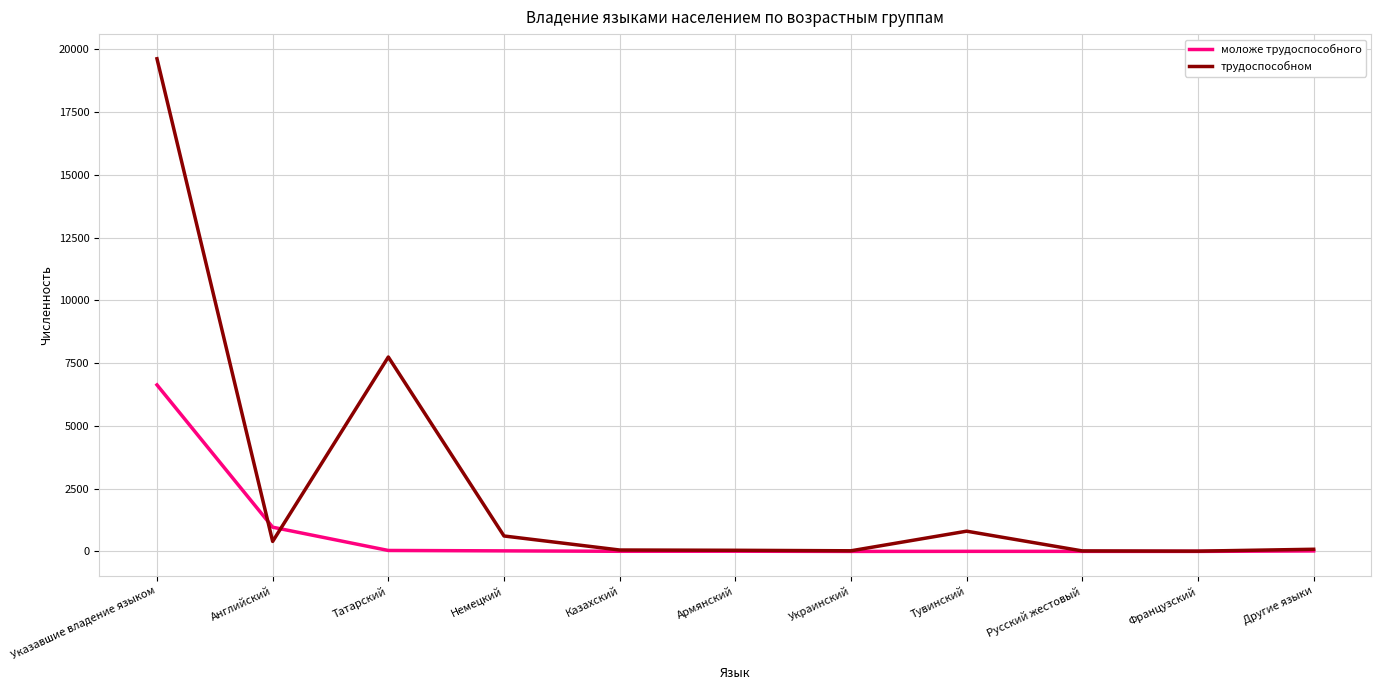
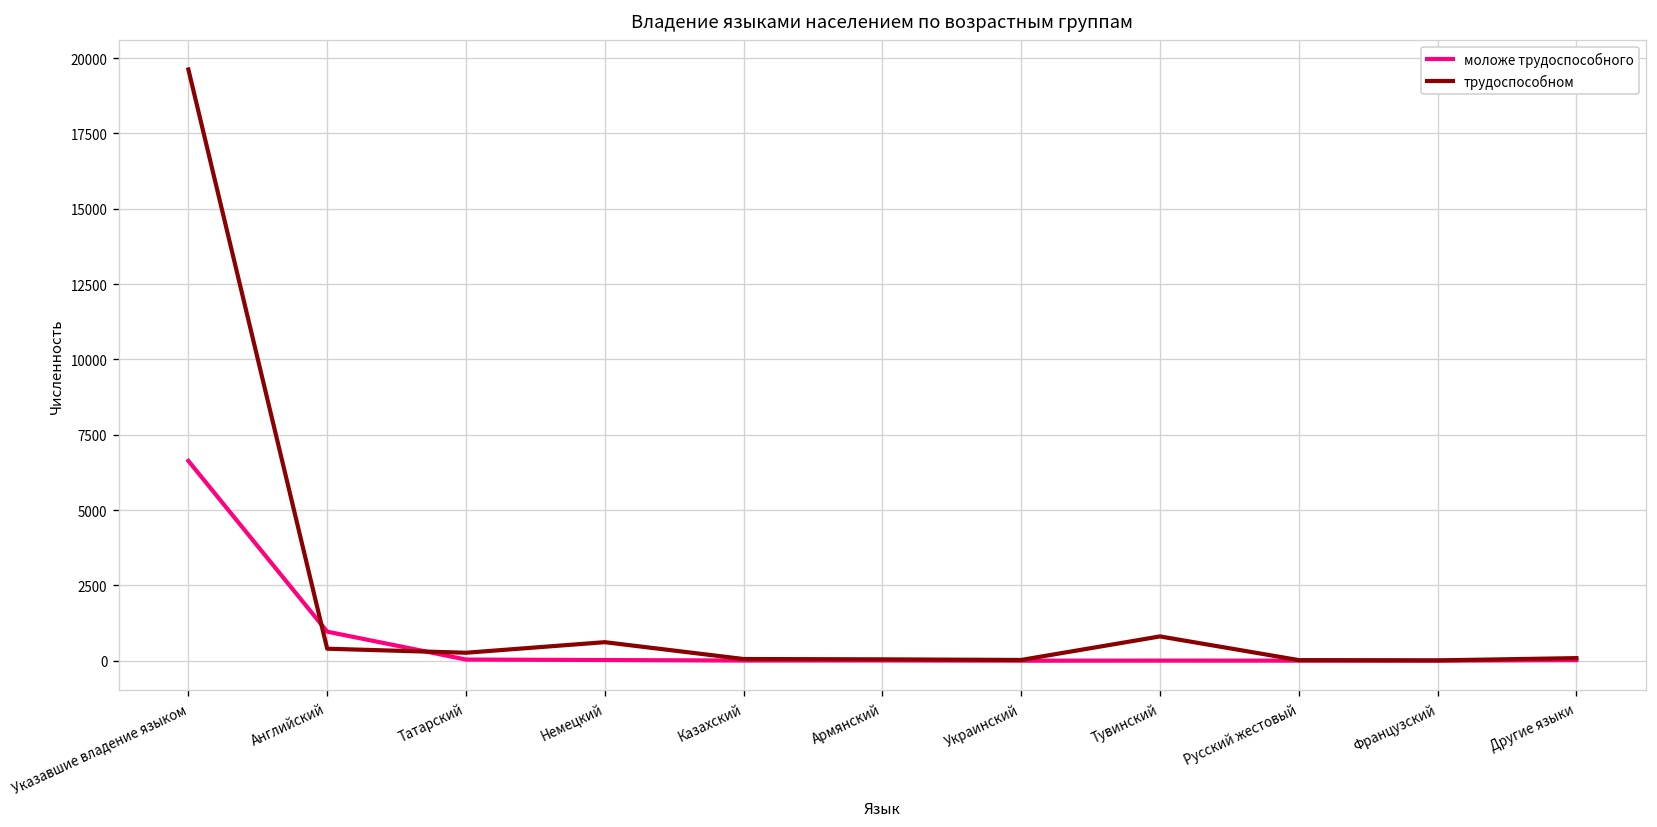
  {
    "моложе трудоспособного": {
      "Указавшие владение языком": 6600,
      "Английский": 1000,
      "Татарский": 0,
      "Немецкий": 0,
      "Тувинский": 0
    },
    "трудоспособном": {
      "Указавшие владение языком": 19600,
      "Английский": 400,
-     "Татарский": 7700,
+     "Татарский": 300,
      "Немецкий": 600,
      "Тувинский": 800
    }
  }
